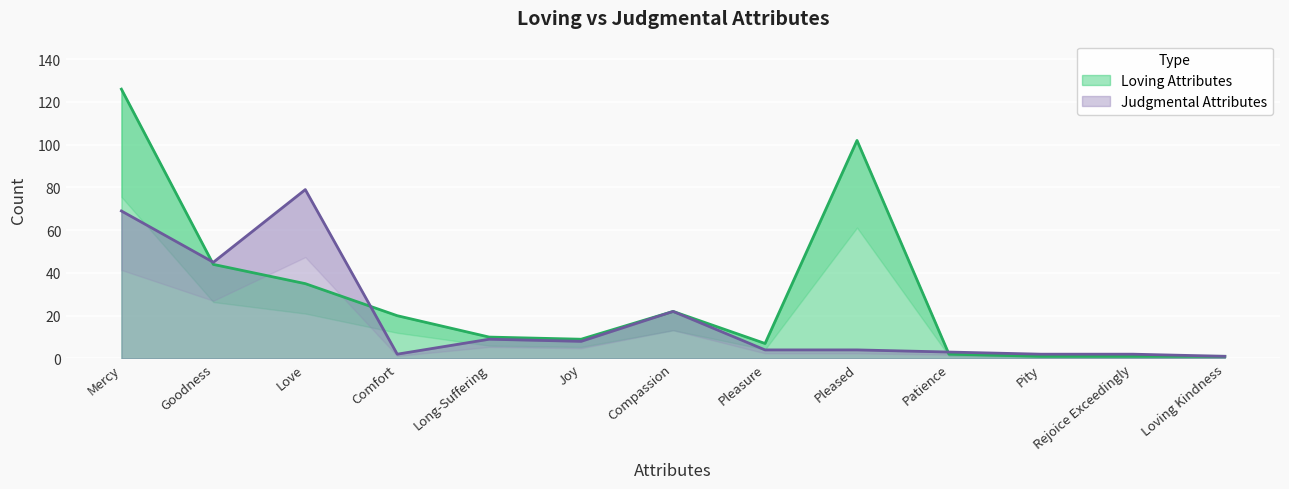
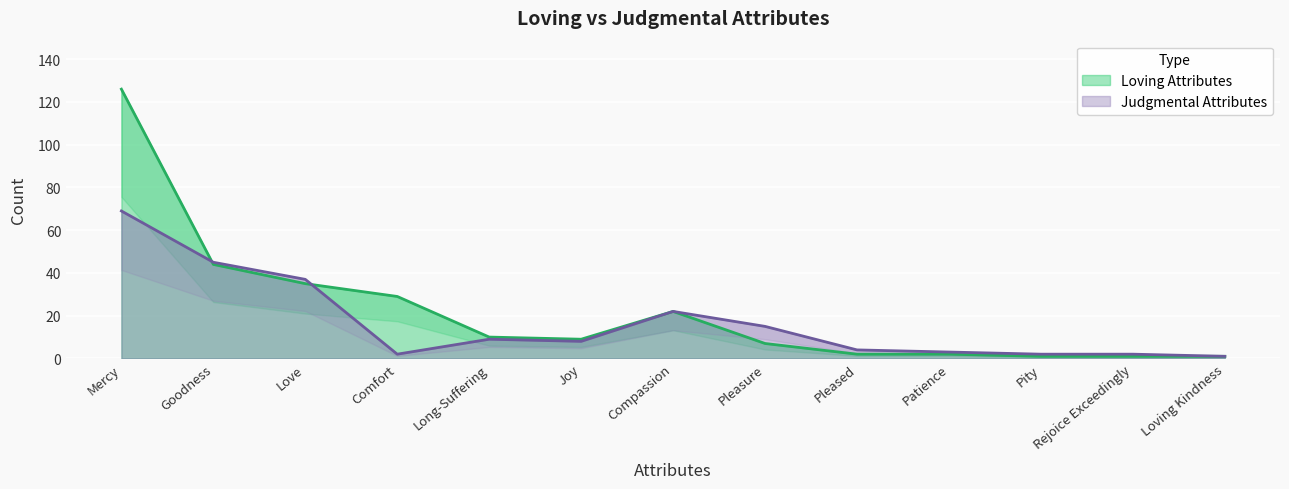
  {
    "Loving Attributes": {
      "Mercy": 126,
      "Love": 35,
-     "Comfort": 20,
+     "Comfort": 29,
      "Pleasure": 7,
-     "Pleased": 102
+     "Pleased": 2
    },
    "Judgmental Attributes": {
      "Mercy": 69,
-     "Love": 79,
+     "Love": 37,
      "Comfort": 2,
-     "Pleasure": 4,
+     "Pleasure": 15,
      "Pleased": 4
    }
  }
